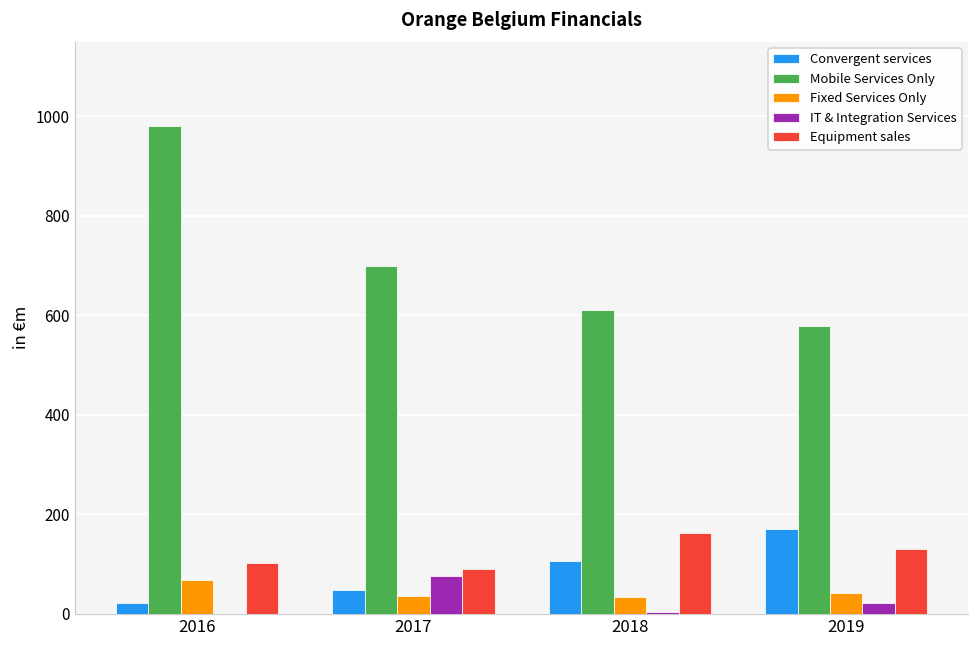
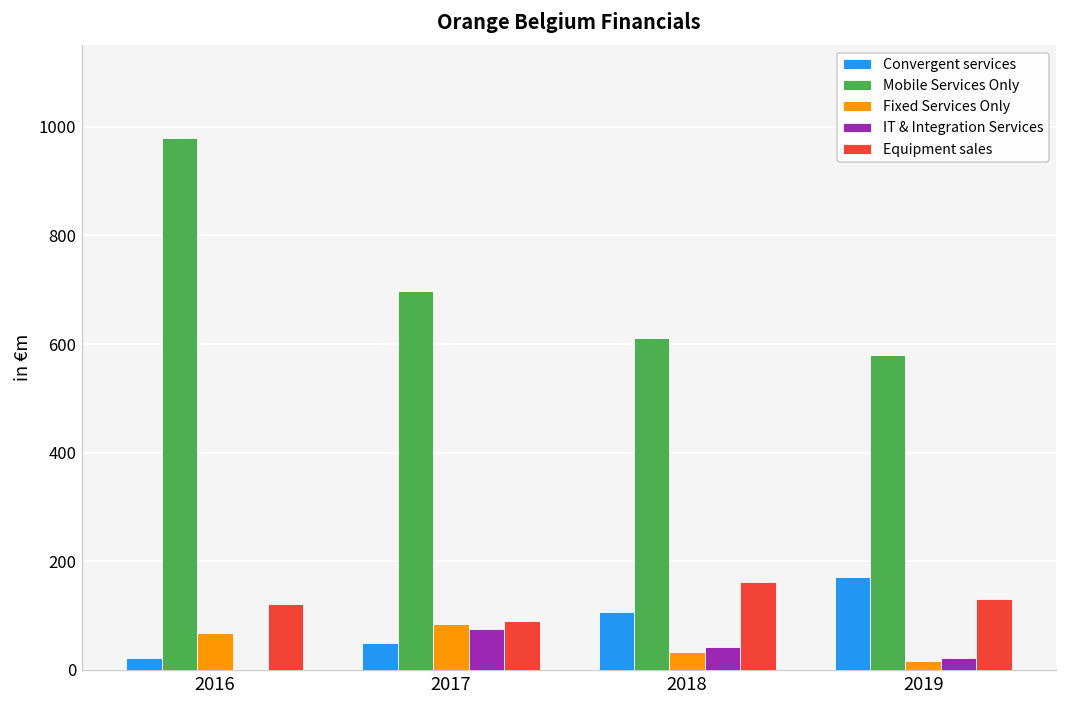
  {
    "Convergent services": {
      "2016": 20,
      "2017": 50,
      "2018": 110,
      "2019": 170
    },
    "Mobile Services Only": {
      "2016": 980,
      "2017": 700,
      "2018": 610,
      "2019": 580
    },
    "Fixed Services Only": {
      "2016": 70,
-     "2017": 40,
+     "2017": 80,
      "2018": 30,
-     "2019": 40
+     "2019": 20
    },
    "IT & Integration Services": {
      "2016": 0,
      "2017": 80,
-     "2018": 0,
+     "2018": 40,
      "2019": 20
    },
    "Equipment sales": {
-     "2016": 100,
+     "2016": 120,
      "2017": 90,
      "2018": 160,
      "2019": 130
    }
  }
